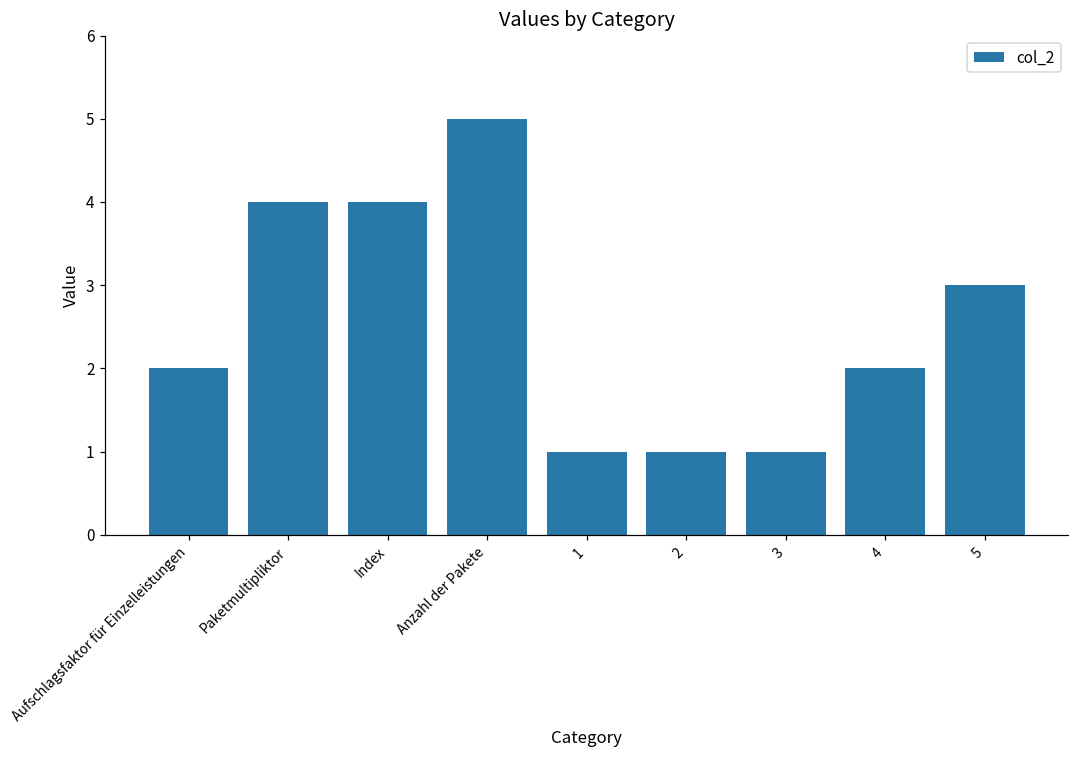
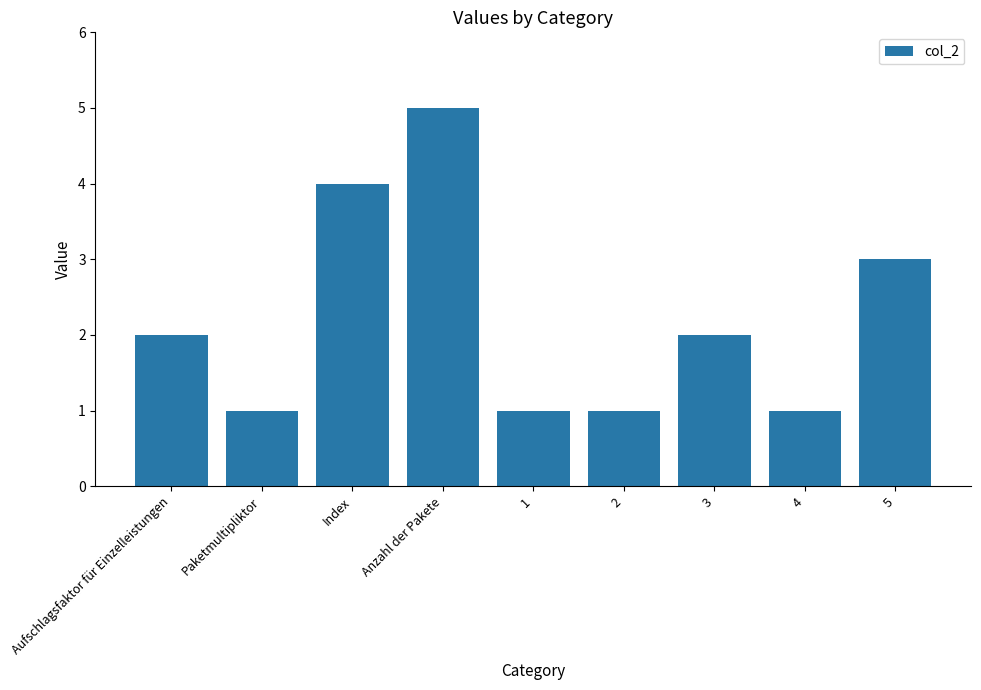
  {
    "Aufschlagsfaktor für Einzelleistungen": 2,
-   "Paketmultipliktor": 4,
+   "Paketmultipliktor": 1,
    "Index": 4,
    "Anzahl der Pakete": 5,
    "1": 1,
    "2": 1,
-   "3": 1,
-   "4": 2,
+   "3": 2,
+   "4": 1,
    "5": 3
  }
